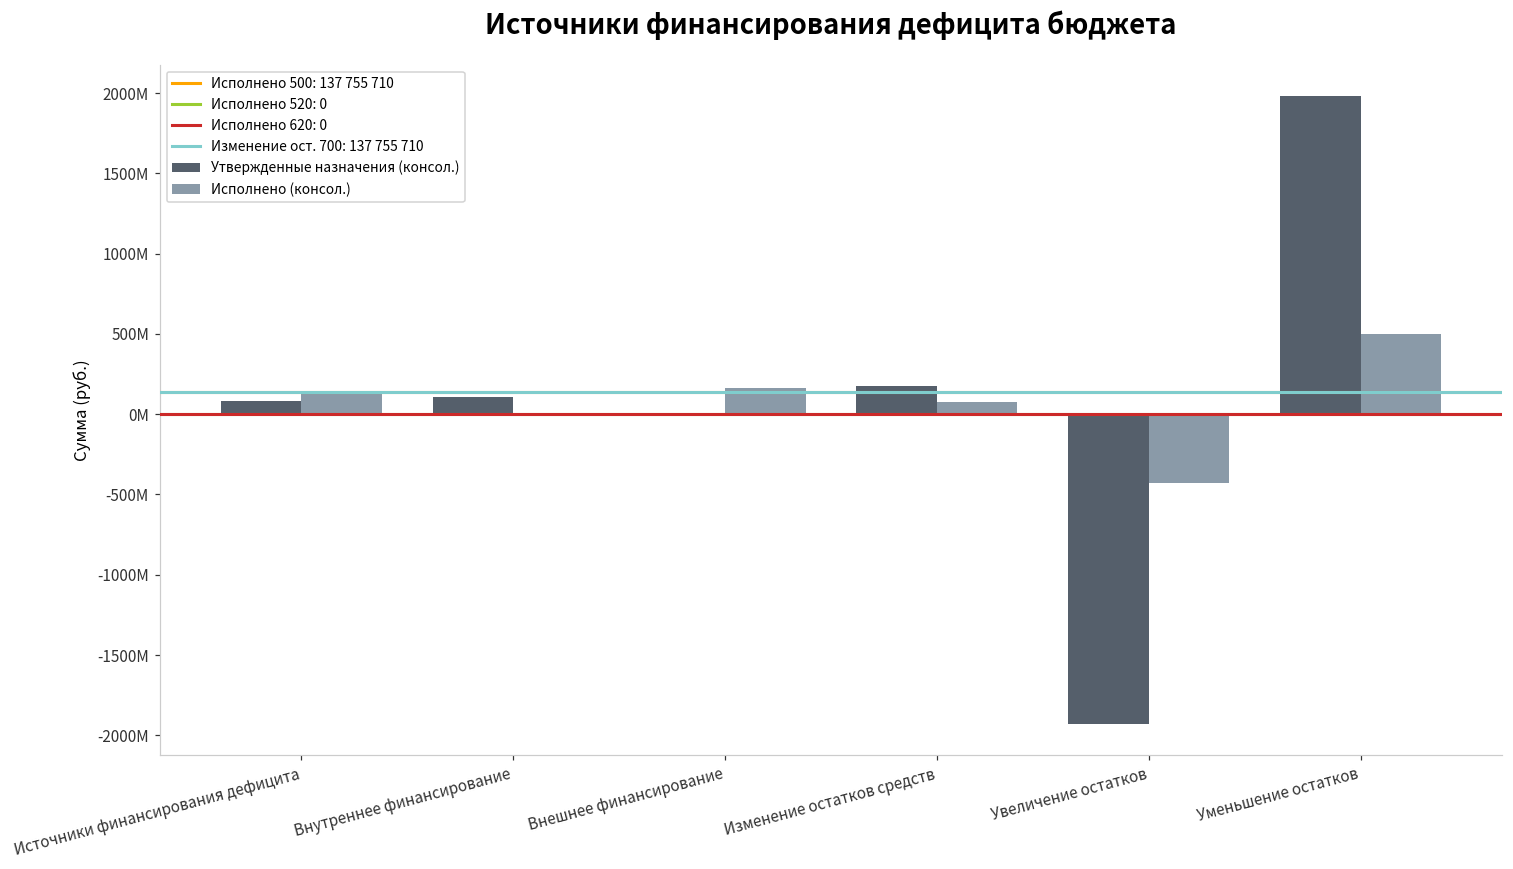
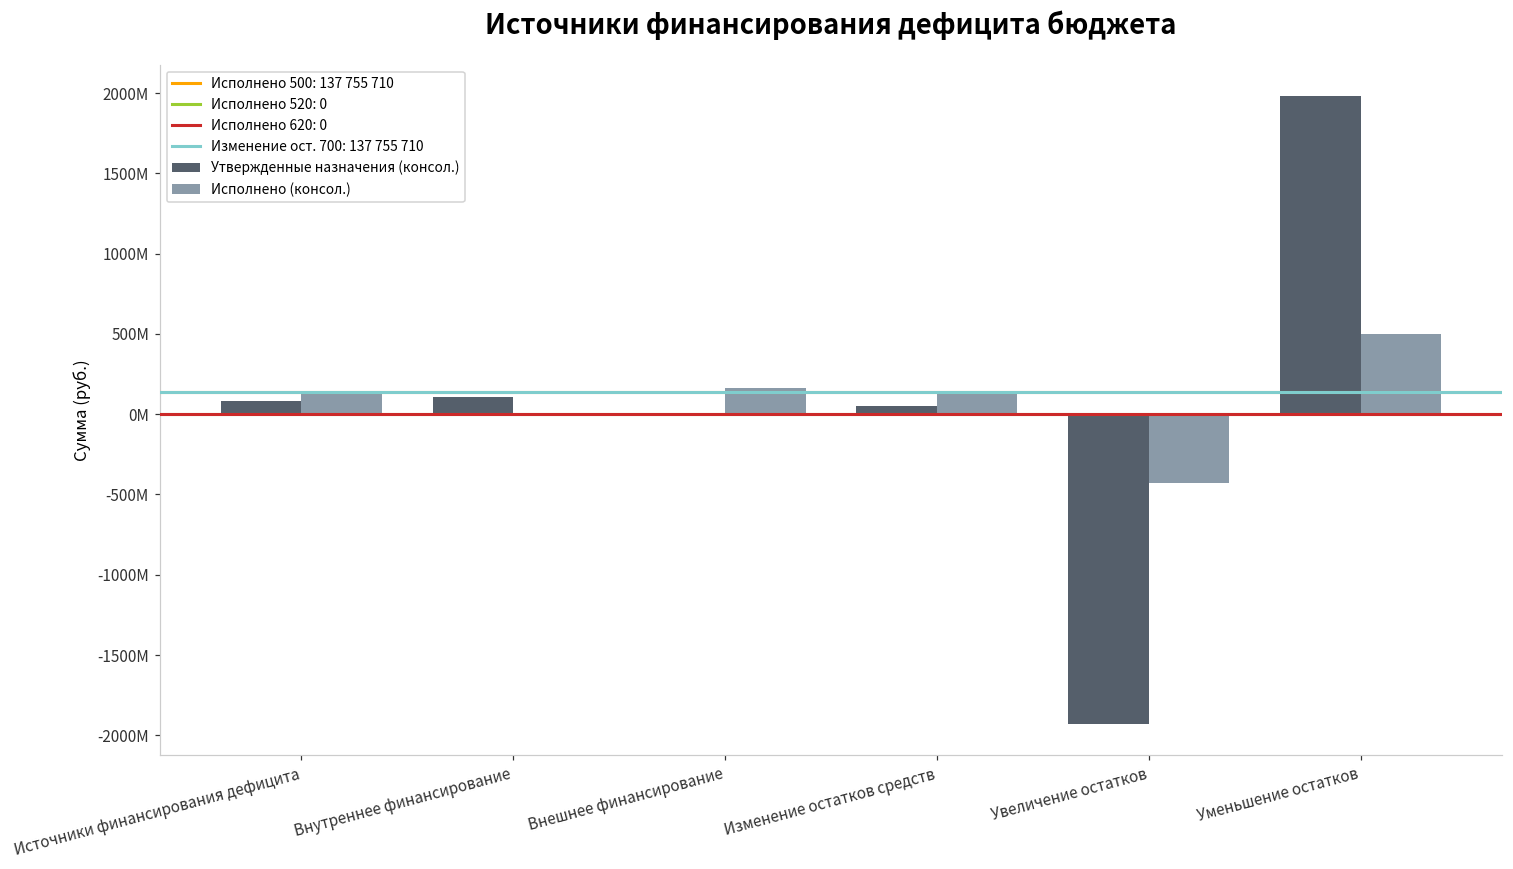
  {
    "Утвержденные назначения (консол.)": {
      "Источники финансирования дефицита": 80000000,
      "Внутреннее финансирование": 110000000,
      "Внешнее финансирование": 0,
-     "Изменение остатков средств": 180000000,
+     "Изменение остатков средств": 50000000,
      "Увеличение остатков": -1930000000,
      "Уменьшение остатков": 1980000000
    },
    "Исполнено (консол.)": {
      "Источники финансирования дефицита": 140000000,
      "Внутреннее финансирование": 0,
      "Внешнее финансирование": 160000000,
-     "Изменение остатков средств": 80000000,
+     "Изменение остатков средств": 140000000,
      "Увеличение остатков": -430000000,
      "Уменьшение остатков": 500000000
    }
  }
